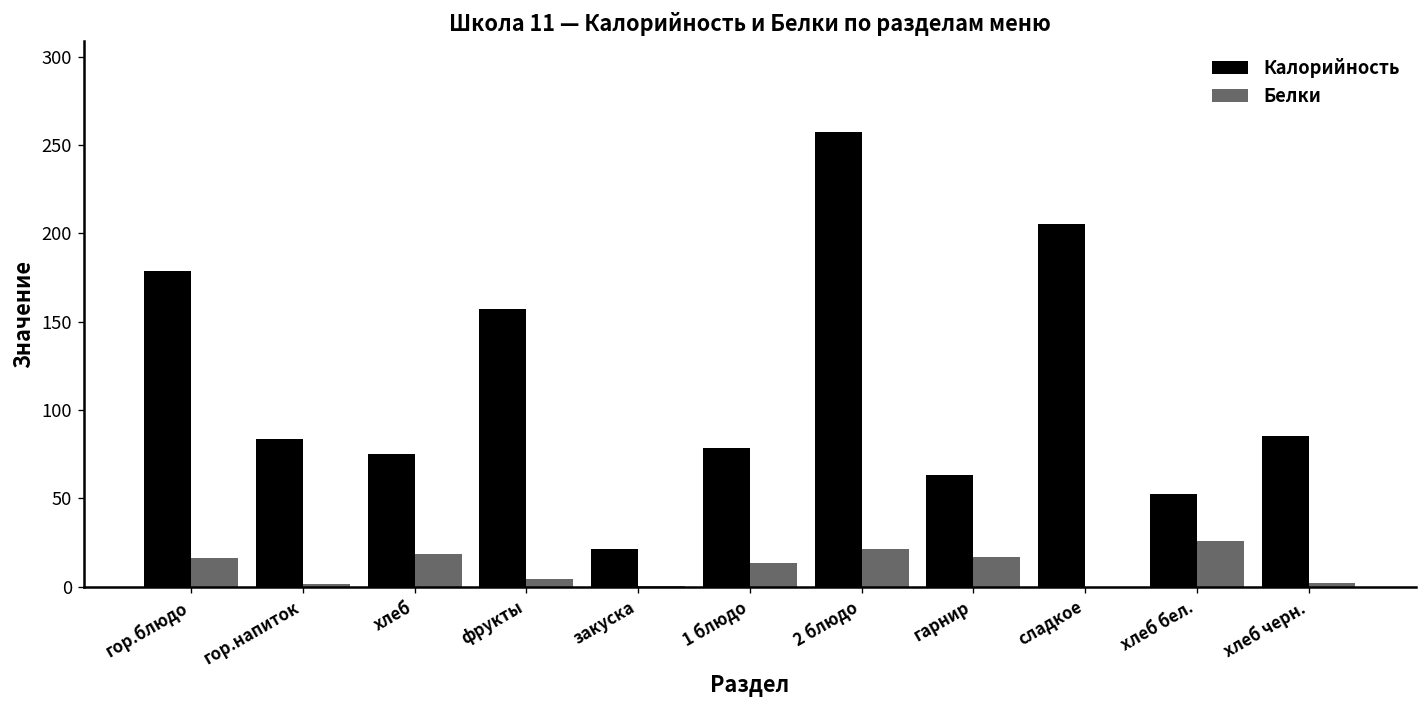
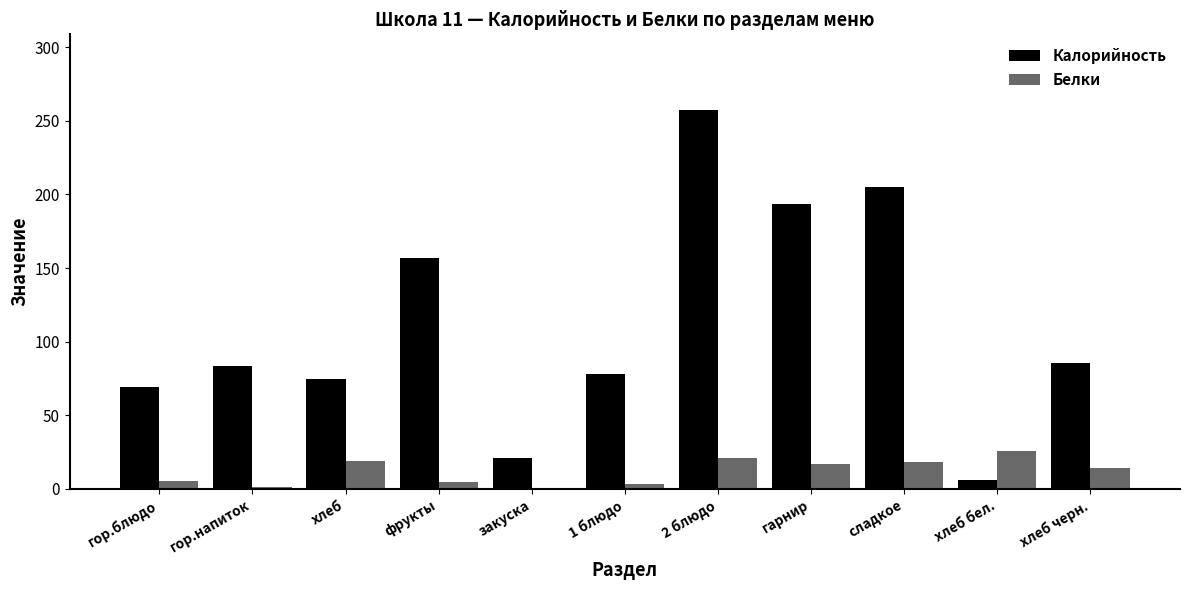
  {
    "Калорийность": {
-     "гор.блюдо": 179,
+     "гор.блюдо": 69,
      "гор.напиток": 83,
      "хлеб": 75,
      "фрукты": 157,
      "закуска": 21,
      "1 блюдо": 78,
      "2 блюдо": 257,
-     "гарнир": 63,
+     "гарнир": 194,
      "сладкое": 205,
-     "хлеб бел.": 52,
+     "хлеб бел.": 6,
      "хлеб черн.": 86
    },
    "Белки": {
-     "гор.блюдо": 16,
+     "гор.блюдо": 6,
      "хлеб": 19,
      "фрукты": 5,
-     "1 блюдо": 14,
+     "1 блюдо": 3,
      "2 блюдо": 21,
      "гарнир": 17,
-     "сладкое": 0,
+     "сладкое": 19,
      "хлеб бел.": 26,
-     "хлеб черн.": 2
+     "хлеб черн.": 14
    }
  }
